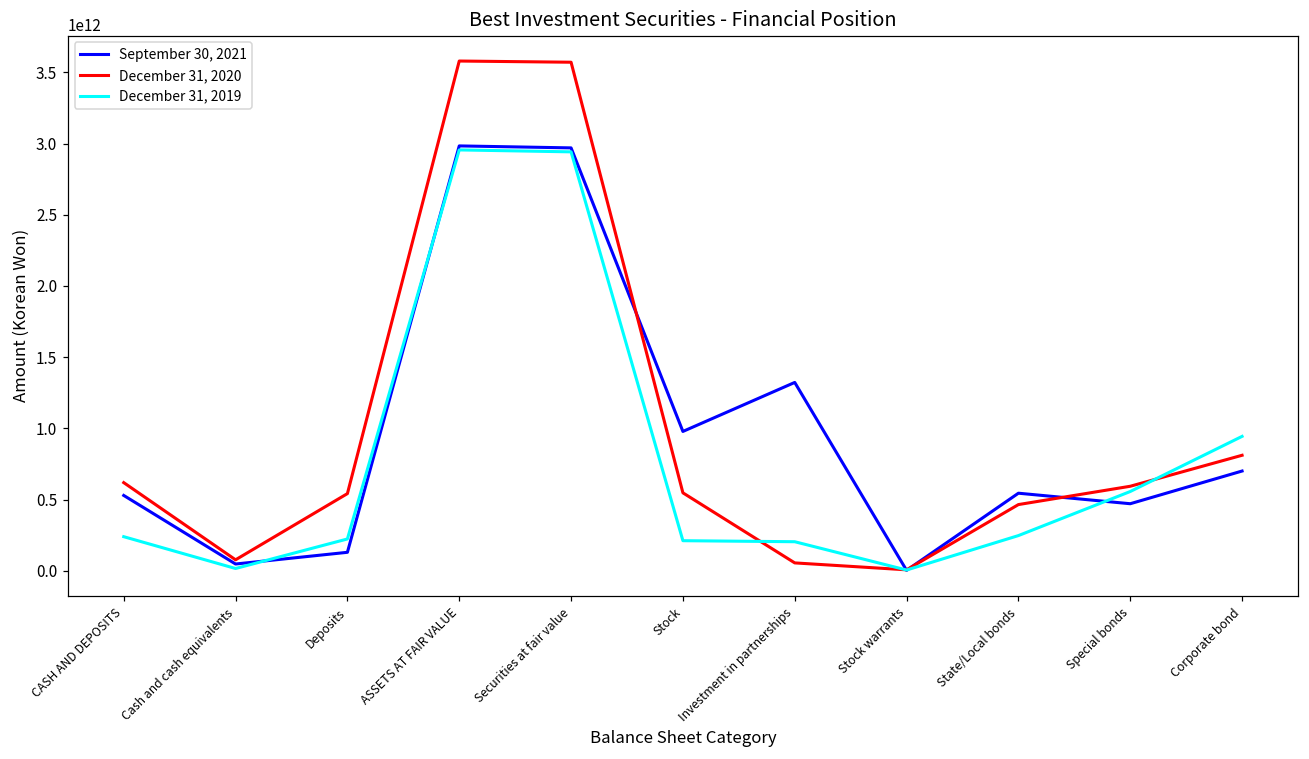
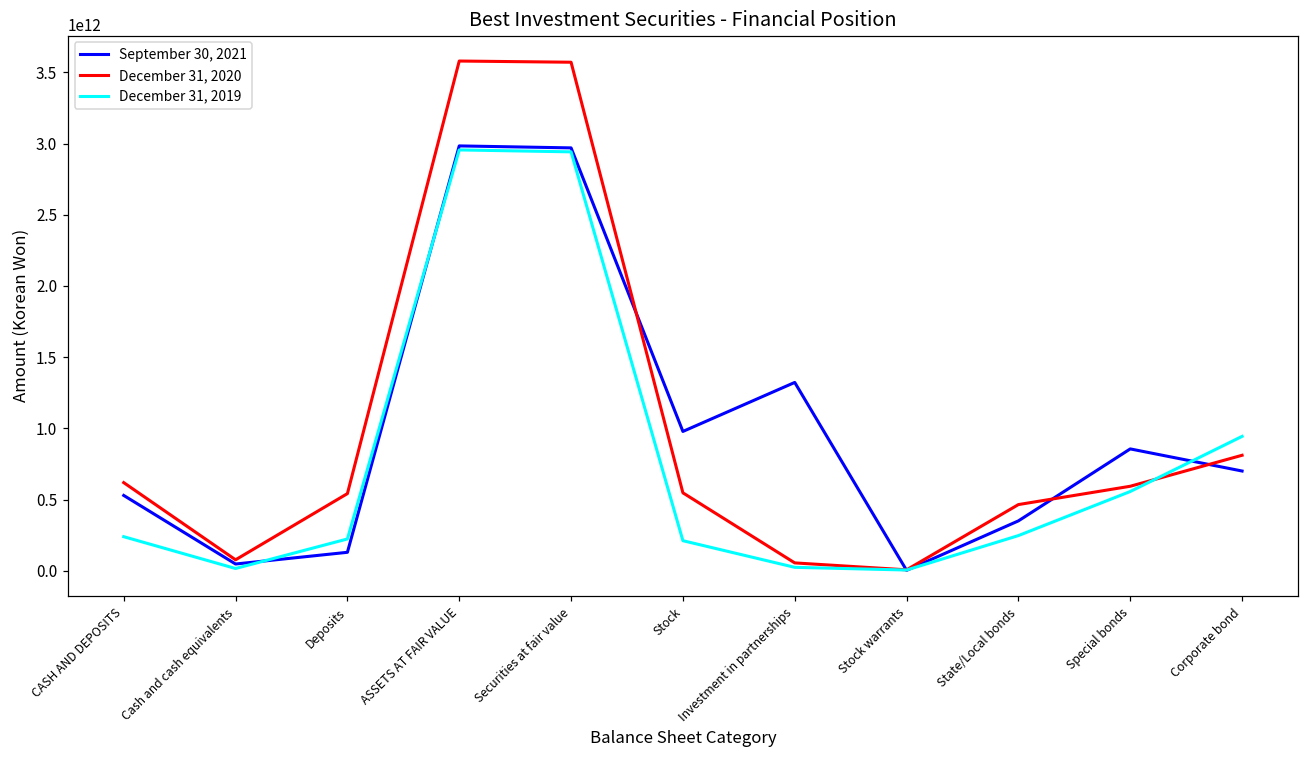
  {
    "September 30, 2021": {
      "CASH AND DEPOSITS": 530000000000,
      "Cash and cash equivalents": 50000000000,
      "Deposits": 130000000000,
      "ASSETS AT FAIR VALUE": 2980000000000,
      "Securities at fair value": 2970000000000,
      "Stock": 980000000000,
      "Investment in partnerships": 1320000000000,
-     "State/Local bonds": 540000000000,
-     "Special bonds": 470000000000,
+     "State/Local bonds": 350000000000,
+     "Special bonds": 860000000000,
      "Corporate bond": 700000000000
    },
    "December 31, 2020": {
      "CASH AND DEPOSITS": 620000000000,
      "Cash and cash equivalents": 80000000000,
      "Deposits": 540000000000,
      "ASSETS AT FAIR VALUE": 3580000000000,
      "Securities at fair value": 3570000000000,
      "Stock": 550000000000,
      "Investment in partnerships": 60000000000,
      "State/Local bonds": 460000000000,
      "Special bonds": 590000000000,
      "Corporate bond": 810000000000
    },
    "December 31, 2019": {
      "CASH AND DEPOSITS": 240000000000,
      "Cash and cash equivalents": 20000000000,
      "Deposits": 220000000000,
      "ASSETS AT FAIR VALUE": 2960000000000,
      "Securities at fair value": 2940000000000,
      "Stock": 210000000000,
-     "Investment in partnerships": 200000000000,
+     "Investment in partnerships": 20000000000,
      "State/Local bonds": 250000000000,
      "Special bonds": 560000000000,
      "Corporate bond": 940000000000
    }
  }
